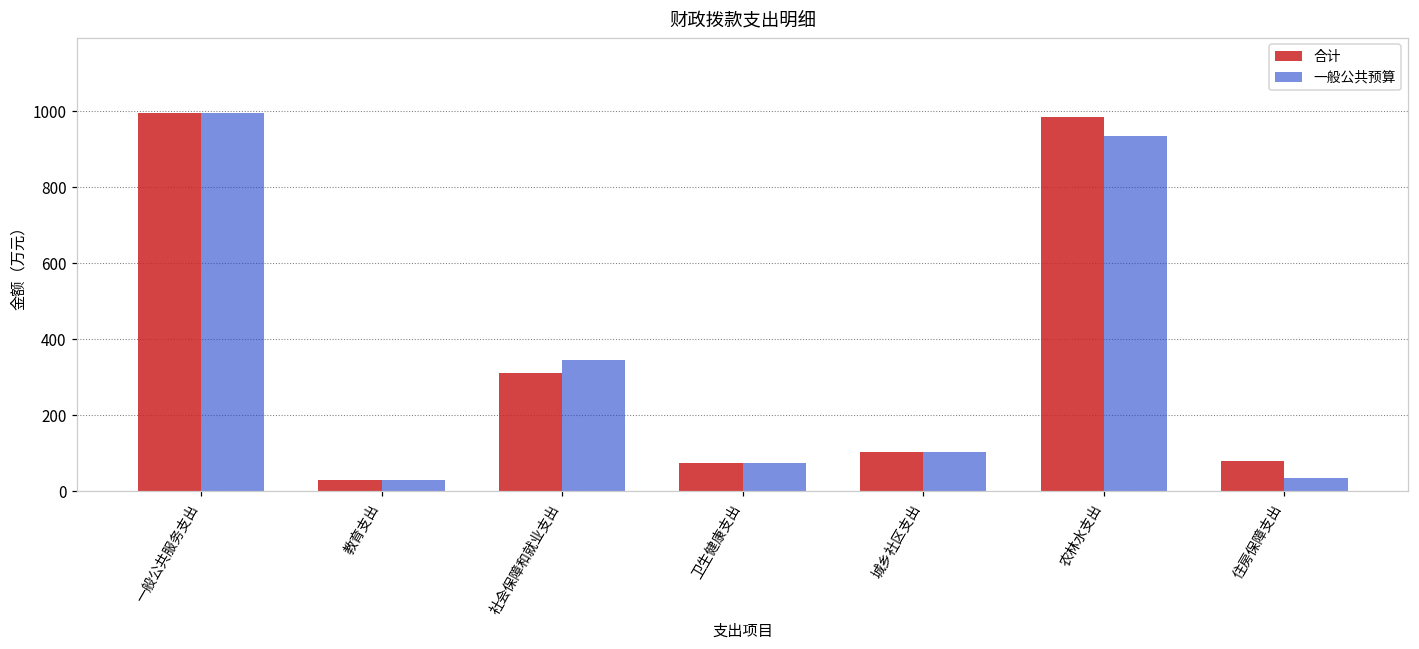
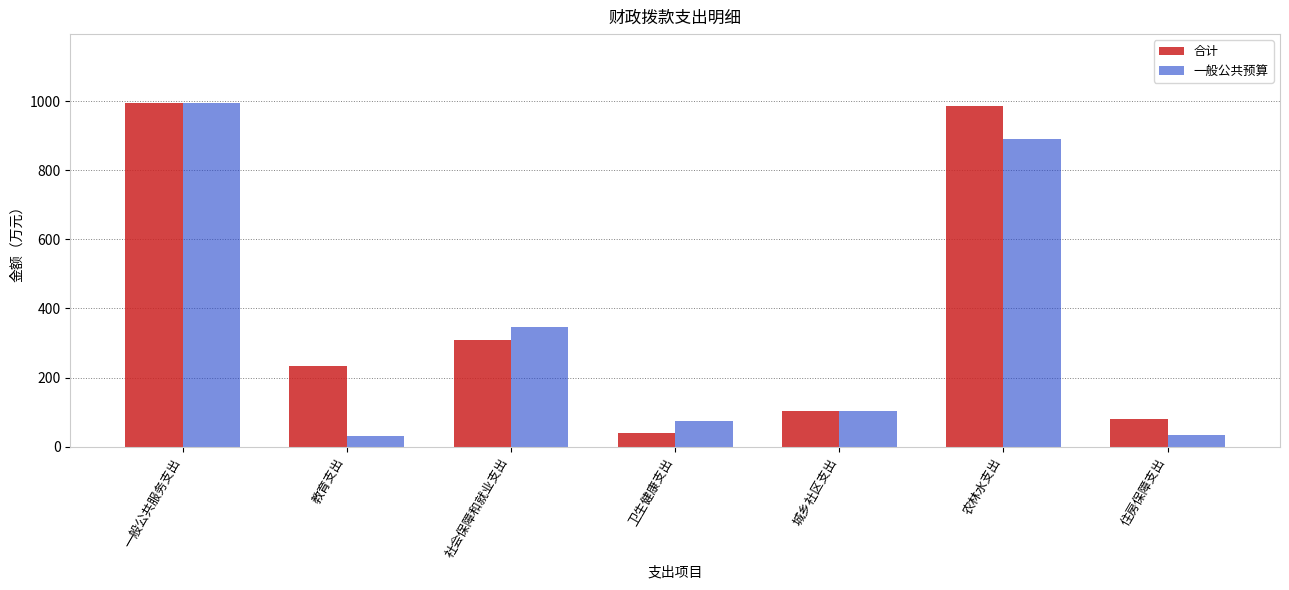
  {
    "合计": {
      "一般公共服务支出": 990,
-     "教育支出": 30,
+     "教育支出": 240,
      "社会保障和就业支出": 310,
-     "卫生健康支出": 70,
+     "卫生健康支出": 40,
      "城乡社区支出": 100,
      "农林水支出": 990,
      "住房保障支出": 80
    },
    "一般公共预算": {
      "一般公共服务支出": 990,
      "教育支出": 30,
      "社会保障和就业支出": 350,
      "卫生健康支出": 70,
      "城乡社区支出": 100,
-     "农林水支出": 930,
+     "农林水支出": 890,
      "住房保障支出": 30
    }
  }
